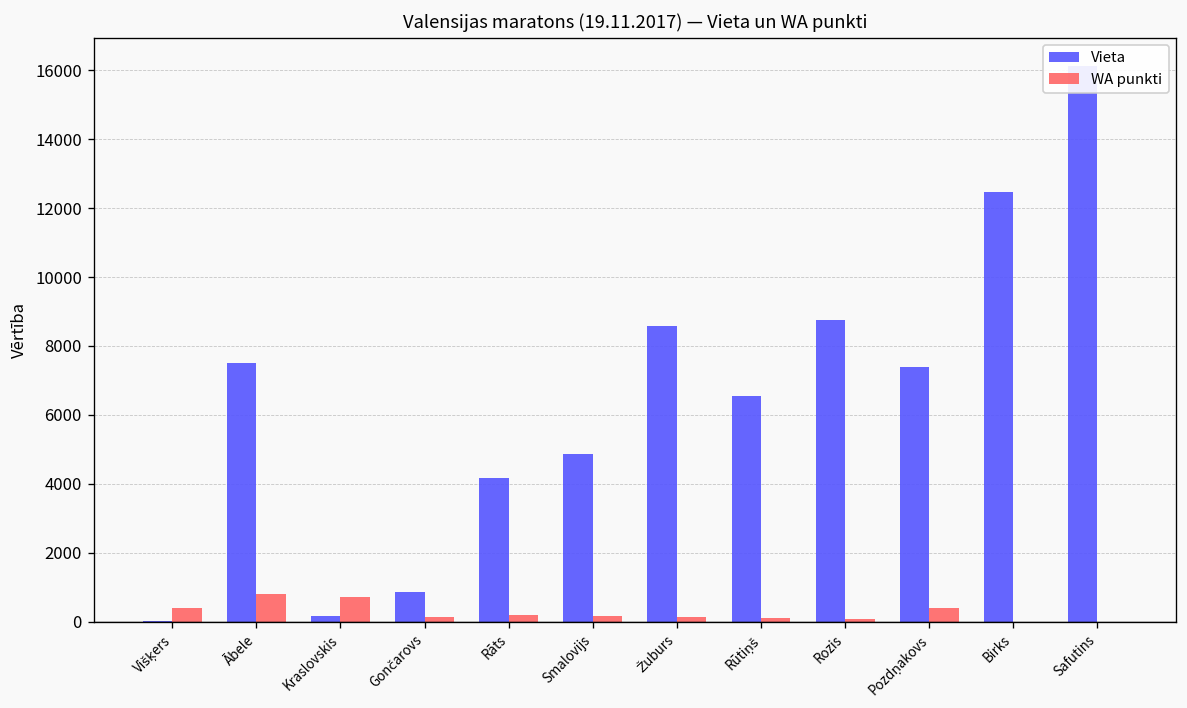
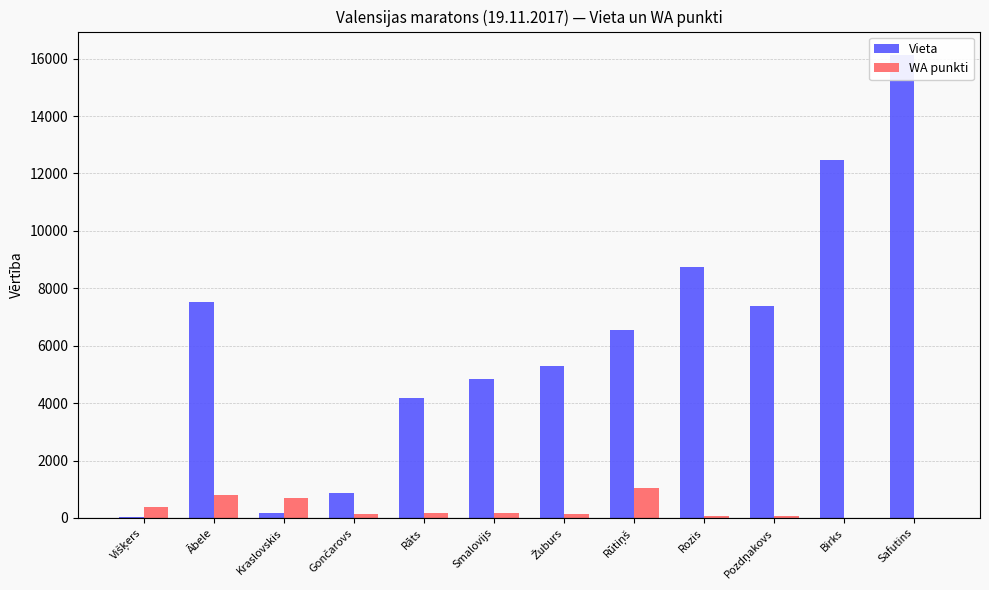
  {
    "Vieta": {
      "Ābele": 7500,
      "Kraslovskis": 200,
      "Gončarovs": 900,
      "Rāts": 4200,
      "Smalovijs": 4900,
-     "Žuburs": 8600,
+     "Žuburs": 5300,
      "Rūtiņš": 6600,
      "Rozis": 8800,
      "Pozdņakovs": 7400,
      "Birks": 12500
    },
    "WA punkti": {
      "Višķers": 400,
      "Ābele": 800,
      "Kraslovskis": 700,
      "Gončarovs": 100,
      "Rāts": 200,
      "Smalovijs": 200,
      "Žuburs": 100,
-     "Rūtiņš": 100,
-     "Pozdņakovs": 400,
+     "Rūtiņš": 1000,
+     "Pozdņakovs": 100,
      "Birks": 0,
      "Safutins": 0
    }
  }
